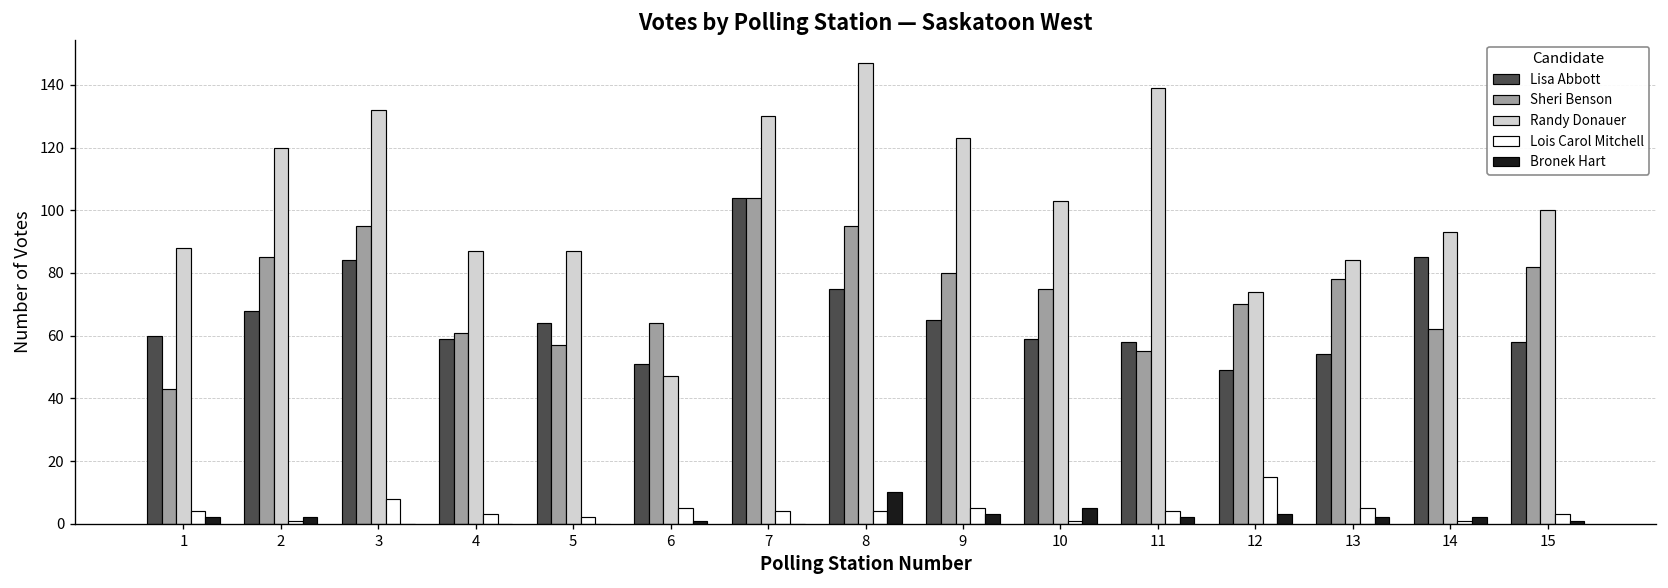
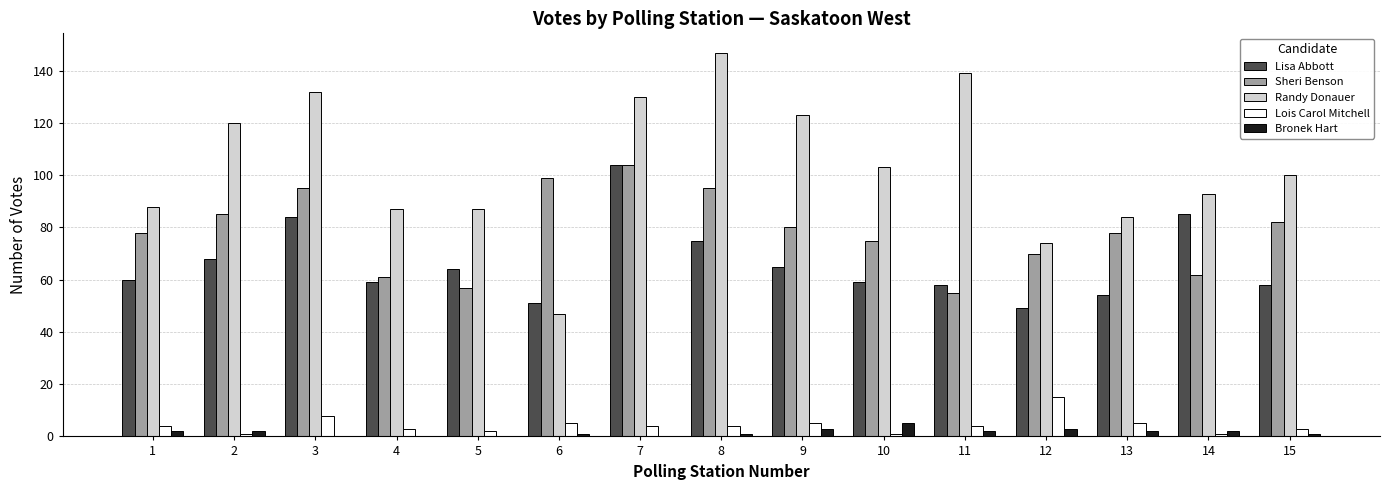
  {
    "Lisa Abbott": {
      "1": 60,
      "2": 68,
      "3": 84,
      "4": 59,
      "5": 64,
      "6": 51,
      "7": 104,
      "8": 75,
      "9": 65,
      "10": 59,
      "11": 58,
      "12": 49,
      "13": 54,
      "14": 85,
      "15": 58
    },
    "Sheri Benson": {
-     "1": 43,
+     "1": 78,
      "2": 85,
      "3": 95,
      "4": 61,
      "5": 57,
-     "6": 64,
+     "6": 99,
      "7": 104,
      "8": 95,
      "9": 80,
      "10": 75,
      "11": 55,
      "12": 70,
      "13": 78,
      "14": 62,
      "15": 82
    },
    "Randy Donauer": {
      "1": 88,
      "2": 120,
      "3": 132,
      "4": 87,
      "5": 87,
      "6": 47,
      "7": 130,
      "8": 147,
      "9": 123,
      "10": 103,
      "11": 139,
      "12": 74,
      "13": 84,
      "14": 93,
      "15": 100
    },
    "Lois Carol Mitchell": {
      "1": 4,
      "2": 1,
      "3": 8,
      "4": 3,
      "5": 2,
      "6": 5,
      "7": 4,
      "8": 4,
      "9": 5,
      "10": 1,
      "11": 4,
      "12": 15,
      "13": 5,
      "14": 1,
      "15": 3
    },
    "Bronek Hart": {
      "1": 2,
      "2": 2,
      "3": 0,
      "4": 0,
      "5": 0,
      "6": 1,
      "7": 0,
-     "8": 10,
+     "8": 1,
      "9": 3,
      "10": 5,
      "11": 2,
      "12": 3,
      "13": 2,
      "14": 2,
      "15": 1
    }
  }
